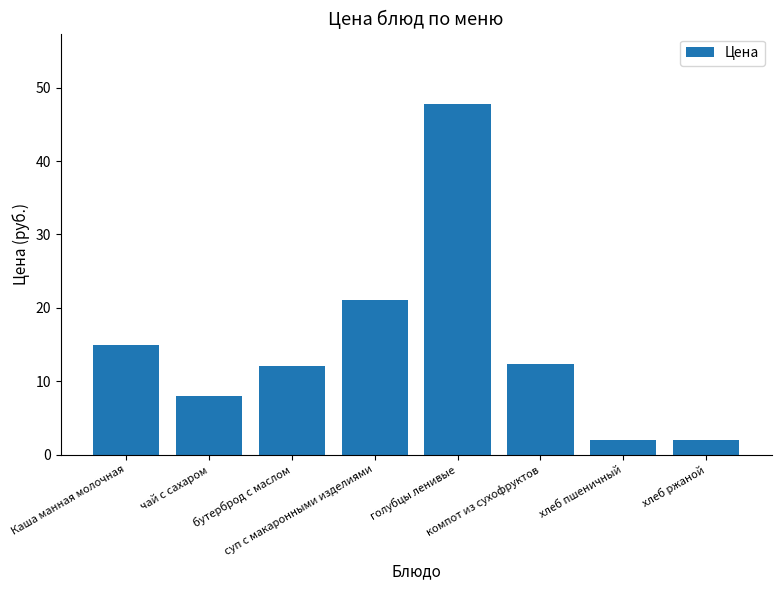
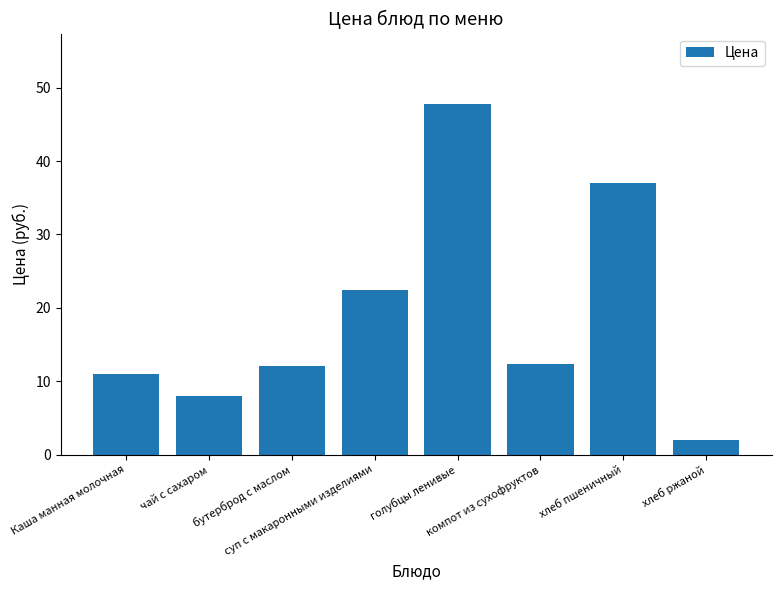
  {
-   "Каша манная молочная": 15,
+   "Каша манная молочная": 11,
    "чай с сахаром": 8,
    "бутерброд с маслом": 12,
-   "суп с макаронными изделиями": 21,
+   "суп с макаронными изделиями": 22,
    "голубцы ленивые": 48,
    "компот из сухофруктов": 12,
-   "хлеб пшеничный": 2,
+   "хлеб пшеничный": 37,
    "хлеб ржаной": 2
  }
